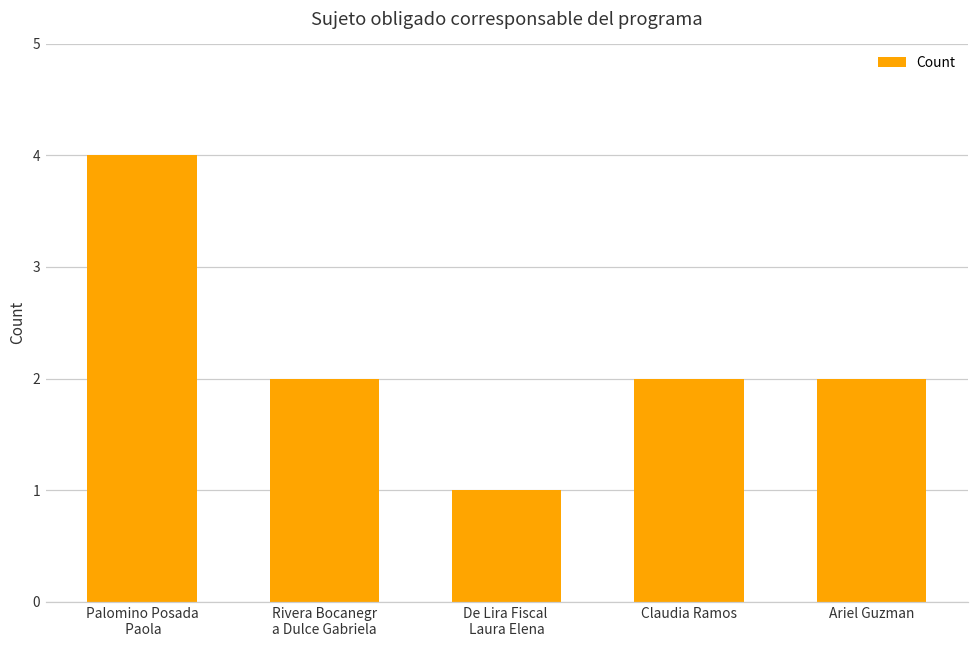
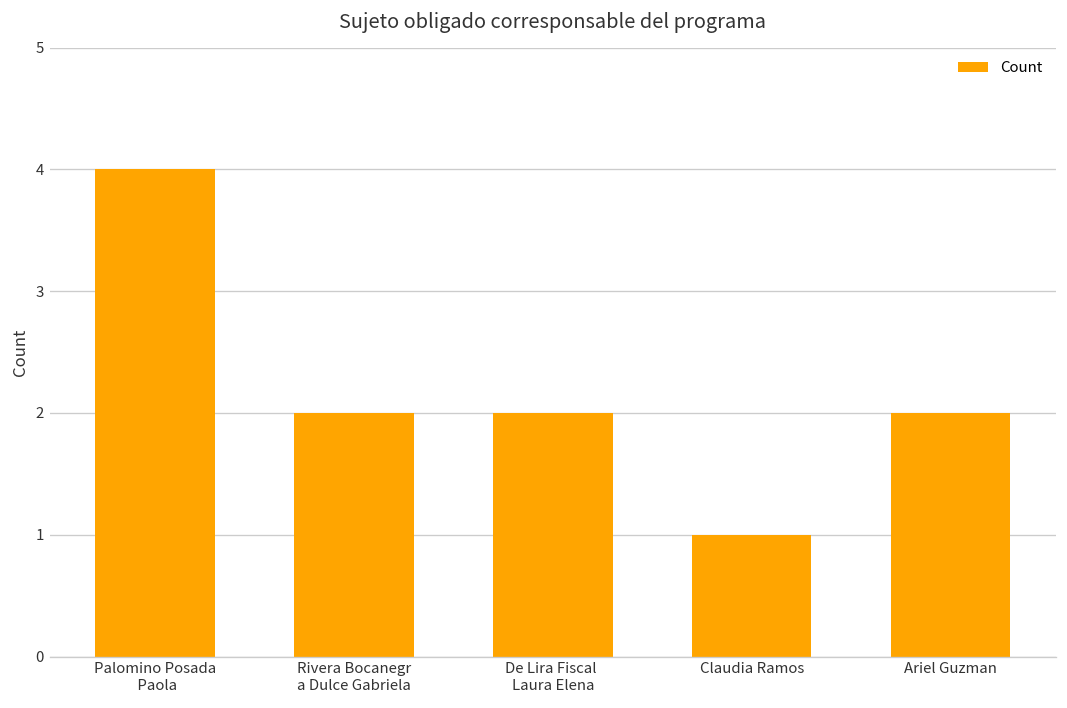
  {
    "Palomino Posada Paola": 4,
    "Rivera Bocanegr a Dulce Gabriela": 2,
-   "De Lira Fiscal Laura Elena": 1,
-   "Claudia Ramos": 2,
+   "De Lira Fiscal Laura Elena": 2,
+   "Claudia Ramos": 1,
    "Ariel Guzman": 2
  }
